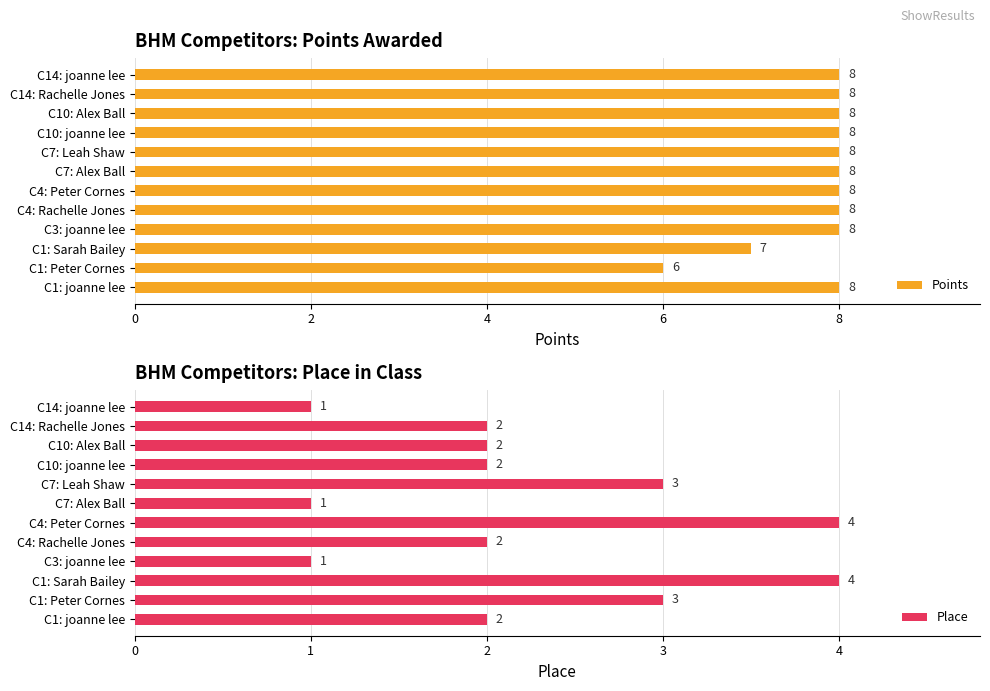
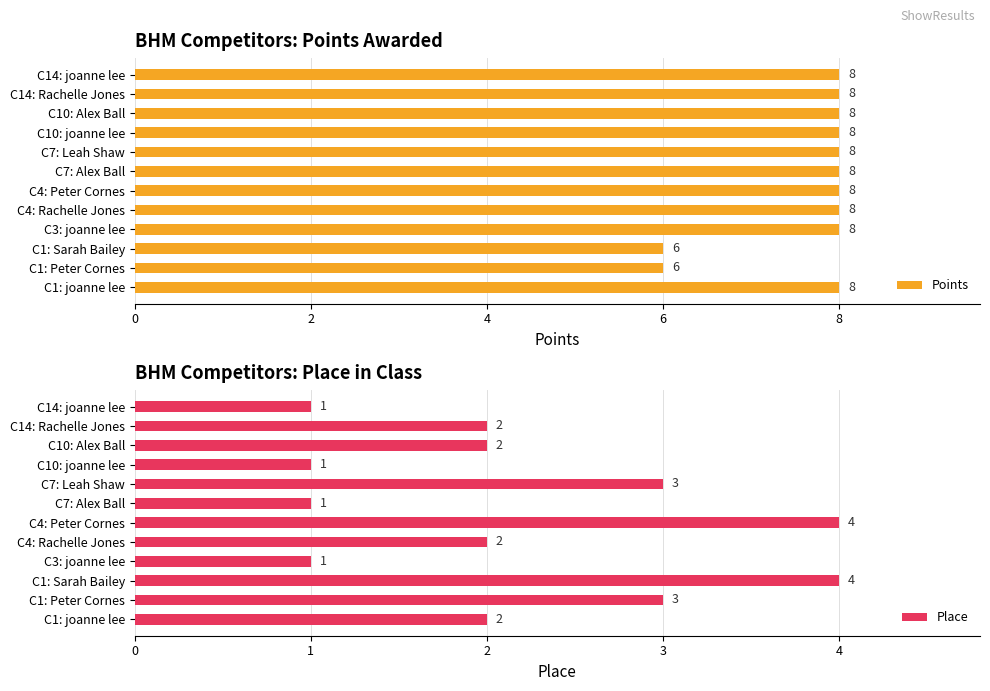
  {
    "BHM Competitors: Points Awarded": {
      "C14: joanne lee": 8,
      "C14: Rachelle Jones": 8,
      "C10: Alex Ball": 8,
      "C10: joanne lee": 8,
      "C7: Leah Shaw": 8,
      "C7: Alex Ball": 8,
      "C4: Peter Cornes": 8,
      "C4: Rachelle Jones": 8,
      "C3: joanne lee": 8,
-     "C1: Sarah Bailey": 7,
+     "C1: Sarah Bailey": 6,
      "C1: Peter Cornes": 6,
      "C1: joanne lee": 8
    },
    "BHM Competitors: Place in Class": {
      "C14: joanne lee": 1,
      "C14: Rachelle Jones": 2,
      "C10: Alex Ball": 2,
-     "C10: joanne lee": 2,
+     "C10: joanne lee": 1,
      "C7: Leah Shaw": 3,
      "C7: Alex Ball": 1,
      "C4: Peter Cornes": 4,
      "C4: Rachelle Jones": 2,
      "C3: joanne lee": 1,
      "C1: Sarah Bailey": 4,
      "C1: Peter Cornes": 3,
      "C1: joanne lee": 2
    }
  }
